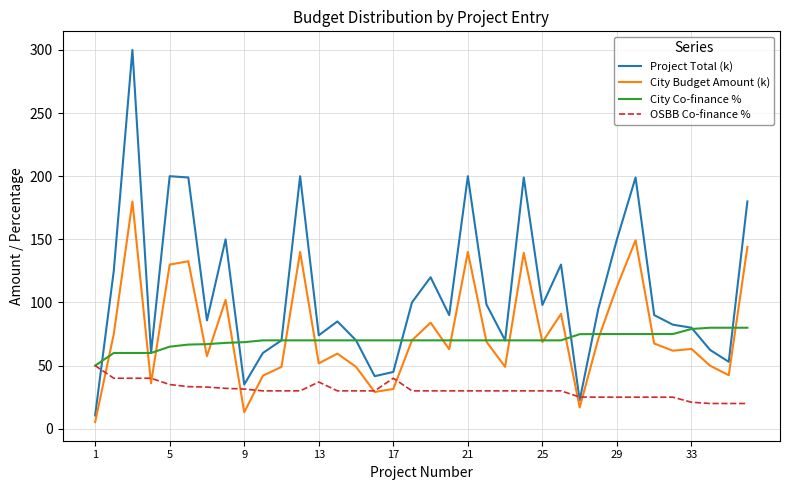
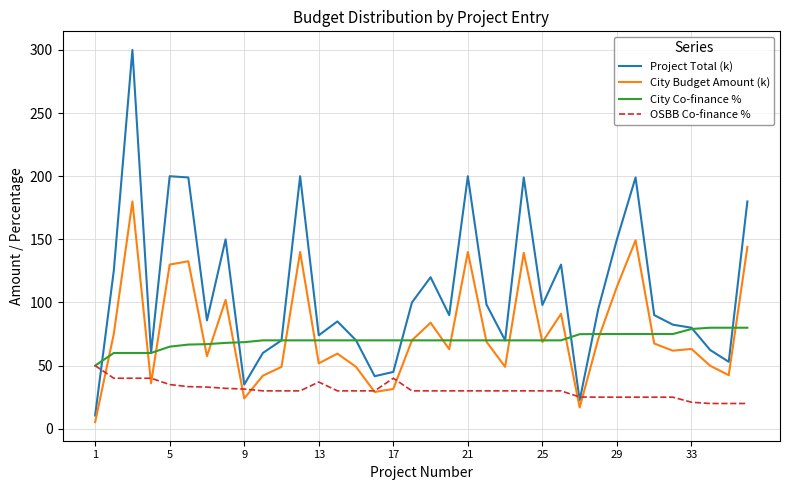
  {
    "Project Total (k)": {
      "1": 11,
      "5": 200,
      "9": 35,
      "13": 74,
      "17": 45,
      "21": 200,
      "25": 98,
      "29": 150
    },
    "City Budget Amount (k)": {
      "1": 5,
      "5": 130,
-     "9": 13,
+     "9": 24,
      "13": 52,
      "17": 32,
      "21": 140,
      "29": 113,
      "33": 63
    },
    "City Co-finance %": {
      "5": 65,
      "9": 69,
      "13": 70,
      "17": 70,
      "21": 70,
      "29": 75
    },
    "OSBB Co-finance %": {
      "5": 35,
      "9": 31,
      "13": 37,
      "17": 40,
      "21": 30,
      "25": 30,
      "29": 25,
      "33": 21
    }
  }
